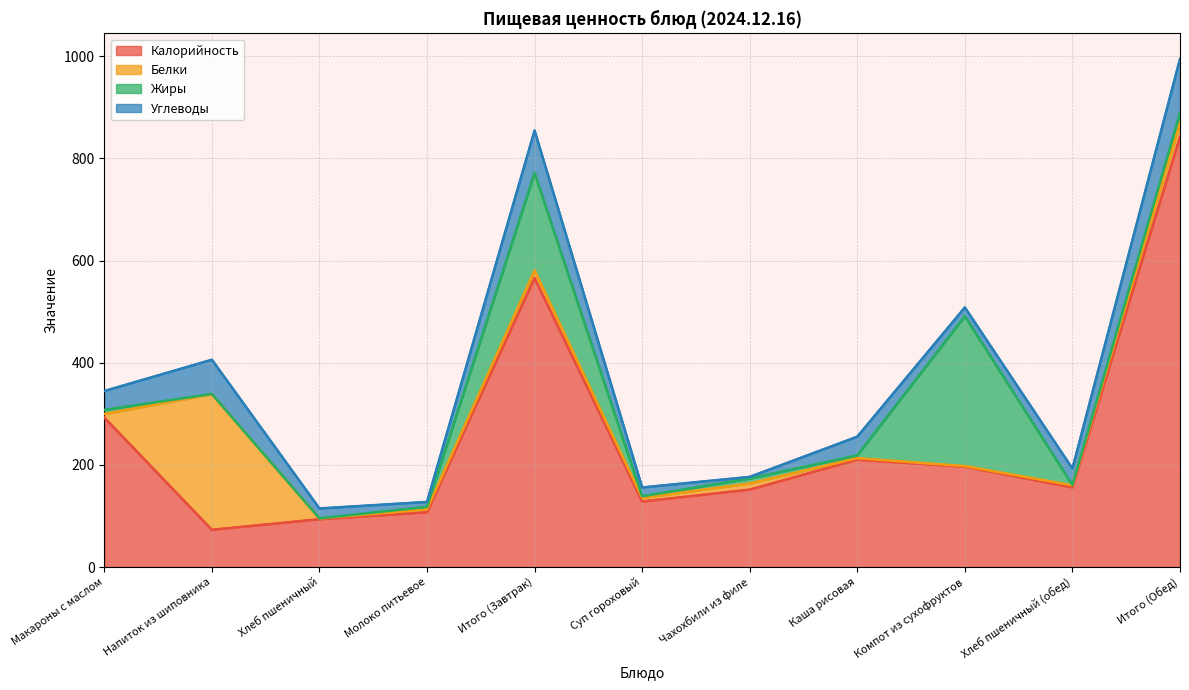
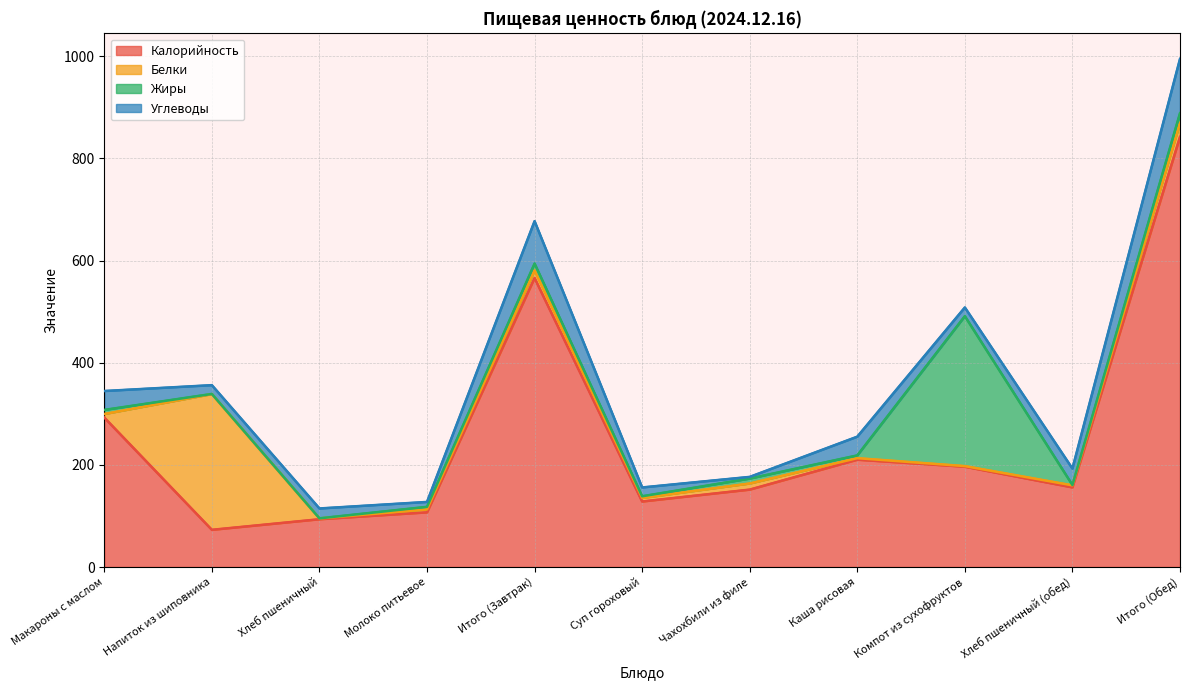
  {
    "Калорийность": {
      "Макароны с маслом": 290,
      "Напиток из шиповника": 70,
      "Молоко питьевое": 110,
      "Итого (Завтрак)": 570,
      "Суп гороховый": 130,
      "Чахохбили из филе": 150,
      "Итого (Обед)": 840
    },
    "Белки": {
      "Макароны с маслом": 10,
      "Молоко питьевое": 10,
      "Итого (Завтрак)": 10,
      "Чахохбили из филе": 10,
      "Итого (Обед)": 30
    },
    "Жиры": {
      "Макароны с маслом": 10,
      "Молоко питьевое": 10,
-     "Итого (Завтрак)": 190,
+     "Итого (Завтрак)": 10,
      "Каша рисовая": 10,
      "Компот из сухофруктов": 290,
      "Итого (Обед)": 20
    },
    "Углеводы": {
      "Макароны с маслом": 40,
-     "Напиток из шиповника": 70,
+     "Напиток из шиповника": 20,
      "Хлеб пшеничный": 20,
      "Молоко питьевое": 10,
      "Итого (Завтрак)": 80,
      "Суп гороховый": 20,
      "Каша рисовая": 40,
      "Компот из сухофруктов": 20,
      "Хлеб пшеничный (обед)": 30,
      "Итого (Обед)": 110
    }
  }
